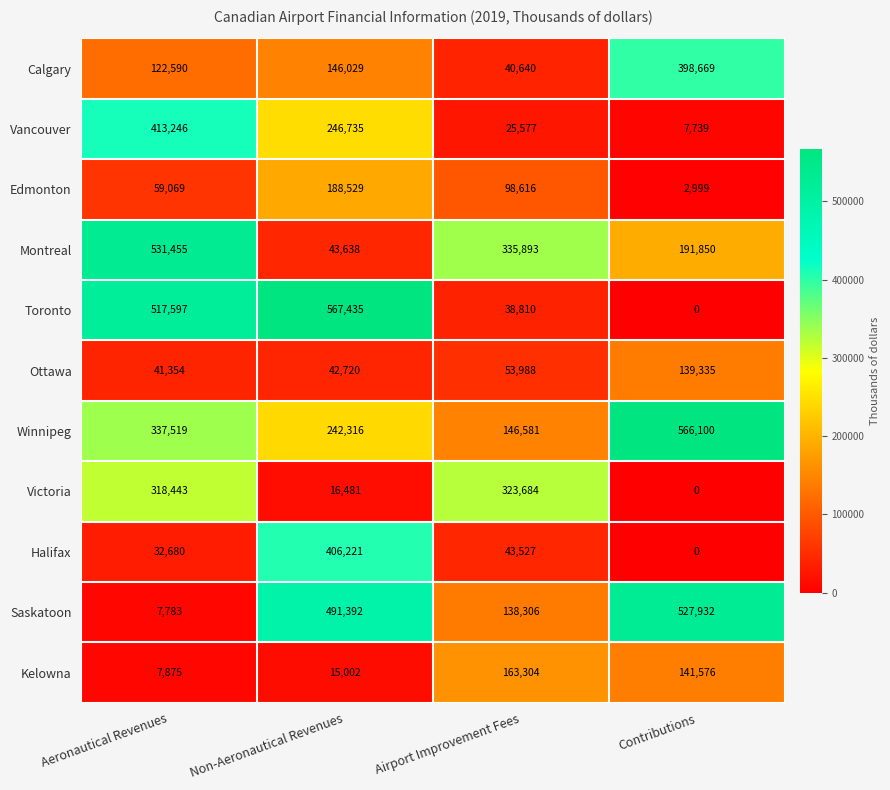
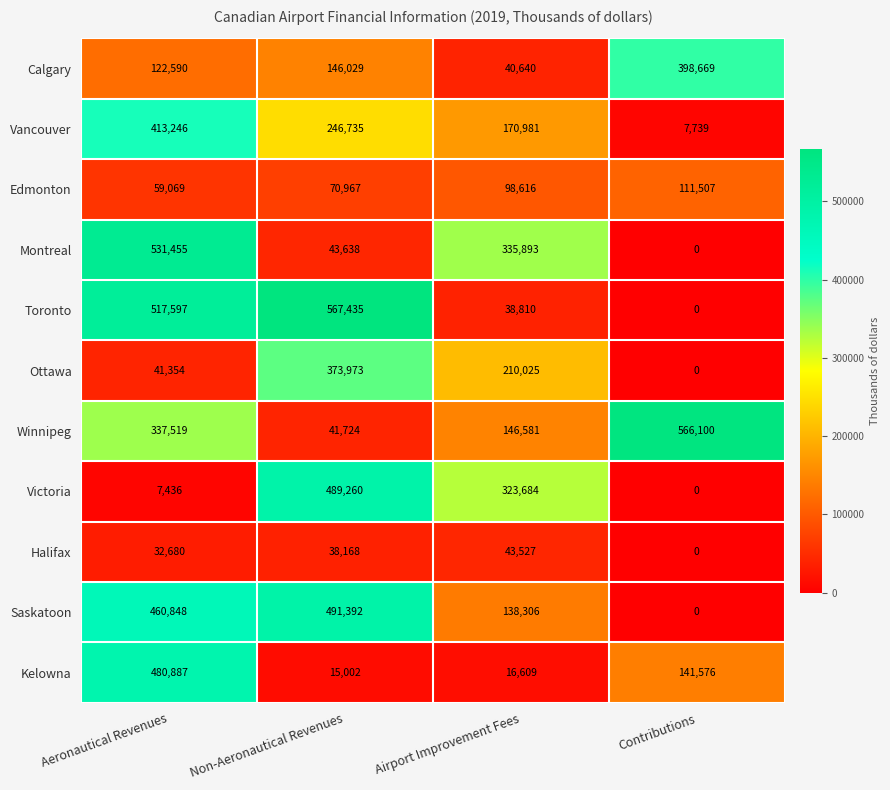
  {
    "Calgary": {
      "Aeronautical Revenues": "122,590",
      "Non-Aeronautical Revenues": "146,029",
      "Airport Improvement Fees": "40,640",
      "Contributions": "398,669"
    },
    "Vancouver": {
      "Aeronautical Revenues": "413,246",
      "Non-Aeronautical Revenues": "246,735",
-     "Airport Improvement Fees": "25,577",
+     "Airport Improvement Fees": "170,981",
      "Contributions": "7,739"
    },
    "Edmonton": {
      "Aeronautical Revenues": "59,069",
-     "Non-Aeronautical Revenues": "188,529",
+     "Non-Aeronautical Revenues": "70,967",
      "Airport Improvement Fees": "98,616",
-     "Contributions": "2,999"
+     "Contributions": "111,507"
    },
    "Montreal": {
      "Aeronautical Revenues": "531,455",
      "Non-Aeronautical Revenues": "43,638",
      "Airport Improvement Fees": "335,893",
-     "Contributions": "191,850"
+     "Contributions": "0"
    },
    "Toronto": {
      "Aeronautical Revenues": "517,597",
      "Non-Aeronautical Revenues": "567,435",
      "Airport Improvement Fees": "38,810",
      "Contributions": "0"
    },
    "Ottawa": {
      "Aeronautical Revenues": "41,354",
-     "Non-Aeronautical Revenues": "42,720",
-     "Airport Improvement Fees": "53,988",
-     "Contributions": "139,335"
+     "Non-Aeronautical Revenues": "373,973",
+     "Airport Improvement Fees": "210,025",
+     "Contributions": "0"
    },
    "Winnipeg": {
      "Aeronautical Revenues": "337,519",
-     "Non-Aeronautical Revenues": "242,316",
+     "Non-Aeronautical Revenues": "41,724",
      "Airport Improvement Fees": "146,581",
      "Contributions": "566,100"
    },
    "Victoria": {
-     "Aeronautical Revenues": "318,443",
-     "Non-Aeronautical Revenues": "16,481",
+     "Aeronautical Revenues": "7,436",
+     "Non-Aeronautical Revenues": "489,260",
      "Airport Improvement Fees": "323,684",
      "Contributions": "0"
    },
    "Halifax": {
      "Aeronautical Revenues": "32,680",
-     "Non-Aeronautical Revenues": "406,221",
+     "Non-Aeronautical Revenues": "38,168",
      "Airport Improvement Fees": "43,527",
      "Contributions": "0"
    },
    "Saskatoon": {
-     "Aeronautical Revenues": "7,783",
+     "Aeronautical Revenues": "460,848",
      "Non-Aeronautical Revenues": "491,392",
      "Airport Improvement Fees": "138,306",
-     "Contributions": "527,932"
+     "Contributions": "0"
    },
    "Kelowna": {
-     "Aeronautical Revenues": "7,875",
+     "Aeronautical Revenues": "480,887",
      "Non-Aeronautical Revenues": "15,002",
-     "Airport Improvement Fees": "163,304",
+     "Airport Improvement Fees": "16,609",
      "Contributions": "141,576"
    }
  }
